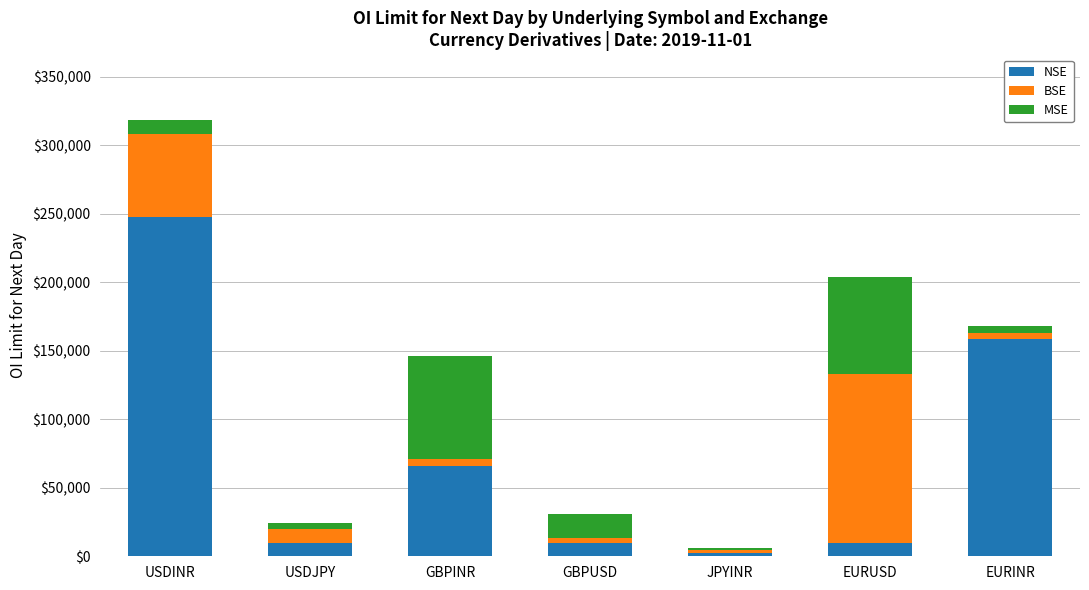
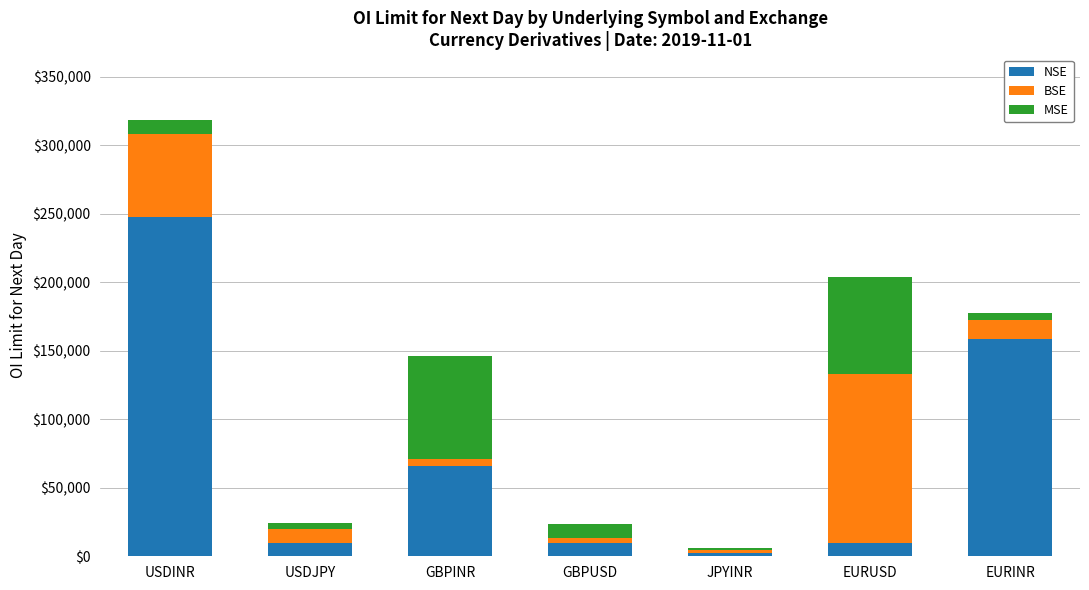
  {
    "NSE": {
      "USDINR": "$248,000",
      "USDJPY": "$10,000",
      "GBPINR": "$66,000",
      "GBPUSD": "$10,000",
      "JPYINR": "$2,000",
      "EURUSD": "$10,000",
      "EURINR": "$158,000"
    },
    "BSE": {
      "USDINR": "$61,000",
      "USDJPY": "$10,000",
      "GBPINR": "$5,000",
      "GBPUSD": "$3,000",
      "JPYINR": "$2,000",
      "EURUSD": "$123,000",
-     "EURINR": "$5,000"
+     "EURINR": "$14,000"
    },
    "MSE": {
      "USDINR": "$10,000",
      "USDJPY": "$4,000",
      "GBPINR": "$75,000",
-     "GBPUSD": "$18,000",
+     "GBPUSD": "$10,000",
      "JPYINR": "$2,000",
      "EURUSD": "$71,000",
      "EURINR": "$5,000"
    }
  }
